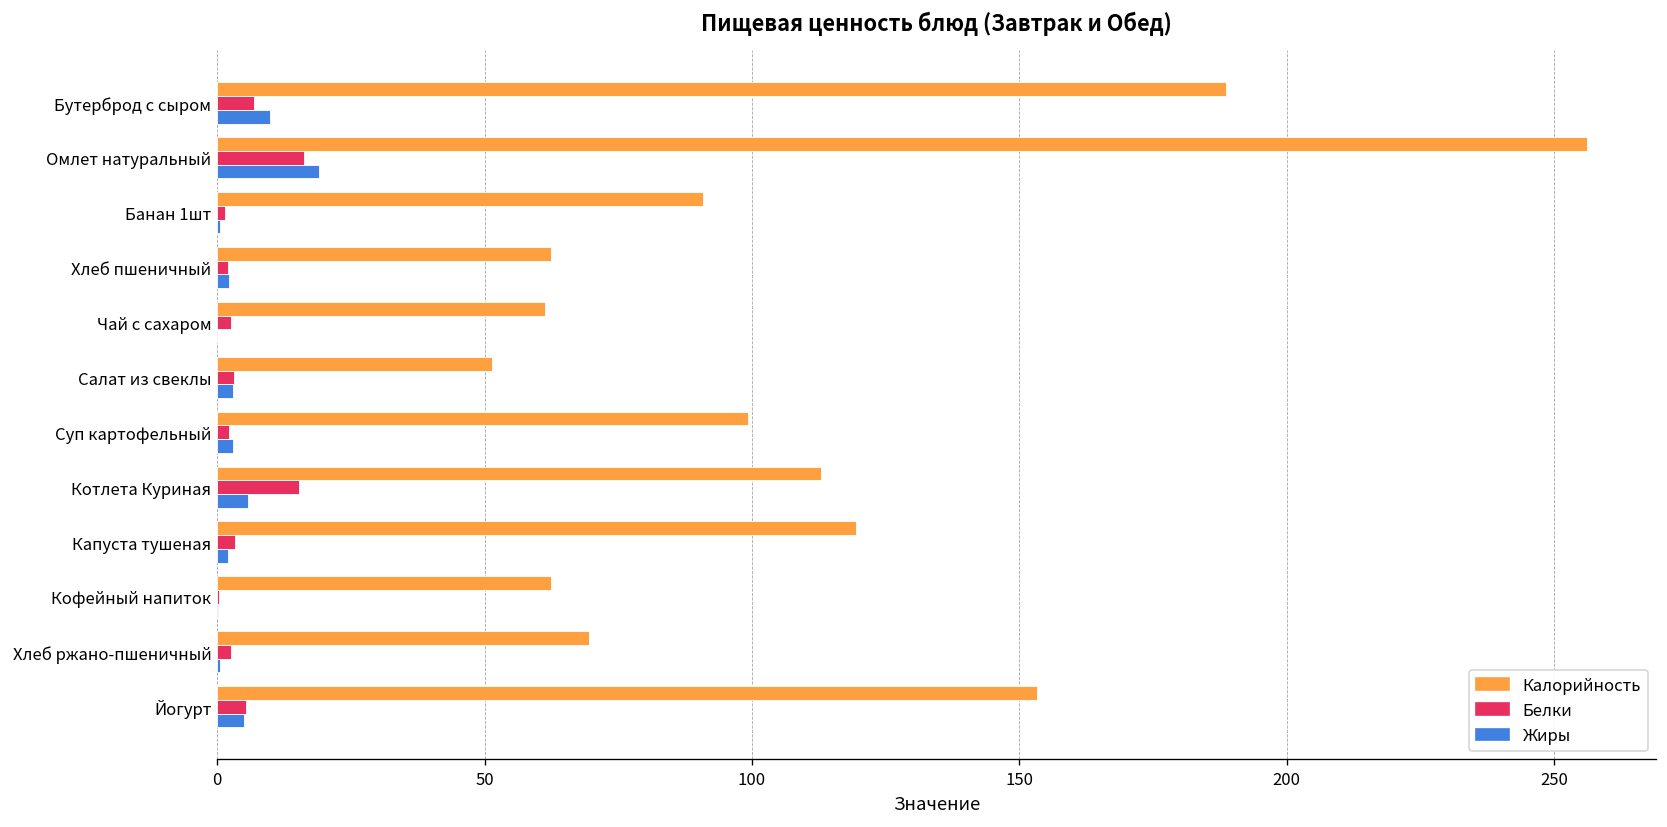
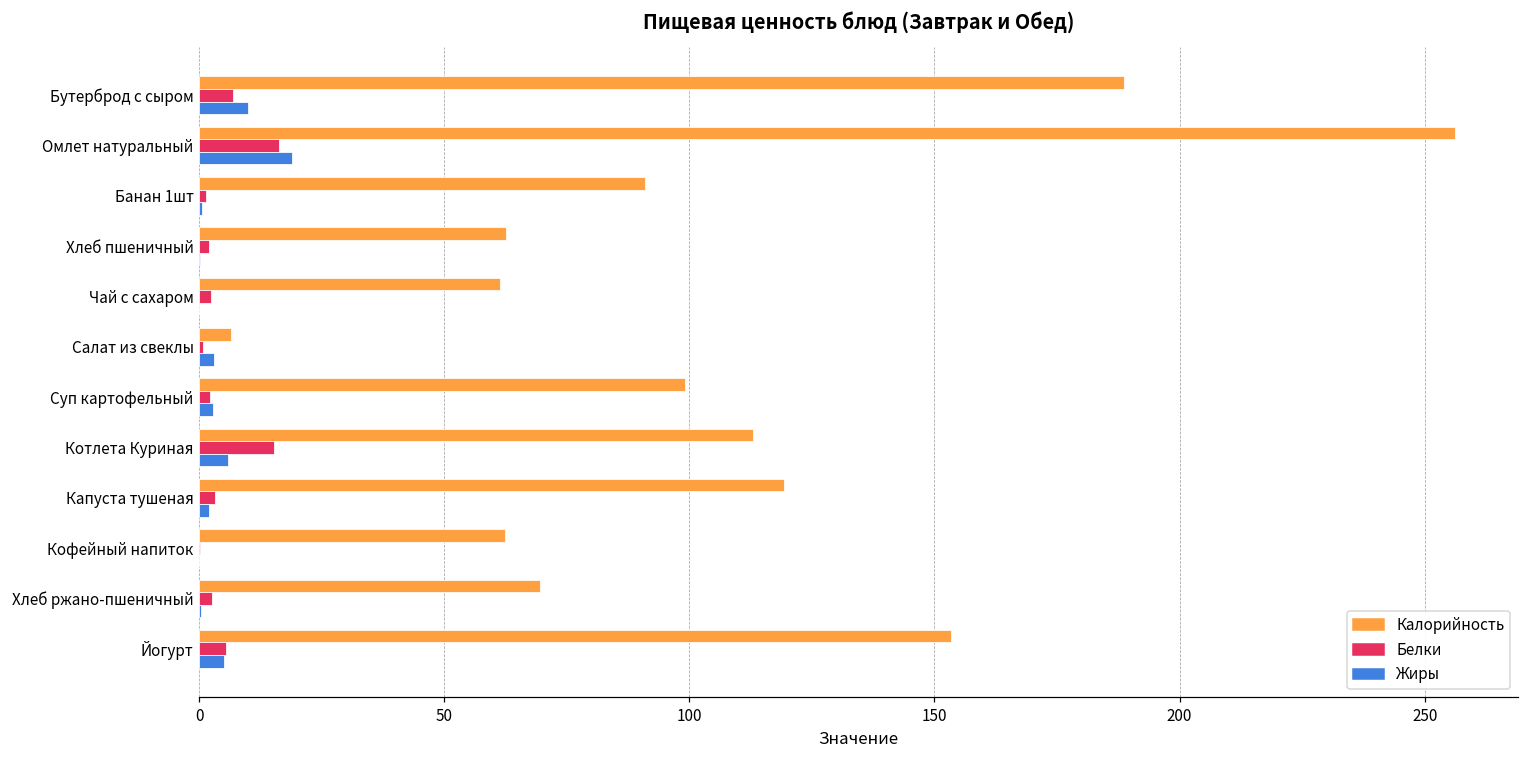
  {
    "Калорийность": {
      "Бутерброд с сыром": 189,
      "Омлет натуральный": 256,
      "Банан 1шт": 91,
      "Хлеб пшеничный": 63,
      "Чай с сахаром": 61,
-     "Салат из свеклы": 51,
+     "Салат из свеклы": 6,
      "Суп картофельный": 99,
      "Котлета Куриная": 113,
      "Капуста тушеная": 119,
      "Кофейный напиток": 62,
      "Хлеб ржано-пшеничный": 70,
      "Йогурт": 153
    },
    "Белки": {
      "Бутерброд с сыром": 7,
      "Омлет натуральный": 16,
      "Банан 1шт": 2,
      "Хлеб пшеничный": 2,
      "Чай с сахаром": 3,
-     "Салат из свеклы": 3,
+     "Салат из свеклы": 1,
      "Суп картофельный": 2,
      "Котлета Куриная": 15,
      "Капуста тушеная": 3,
      "Хлеб ржано-пшеничный": 3,
      "Йогурт": 5
    },
    "Жиры": {
      "Бутерброд с сыром": 10,
      "Омлет натуральный": 19,
-     "Хлеб пшеничный": 2,
+     "Хлеб пшеничный": 0,
      "Салат из свеклы": 3,
      "Суп картофельный": 3,
      "Котлета Куриная": 6,
      "Капуста тушеная": 2,
      "Йогурт": 5
    }
  }
